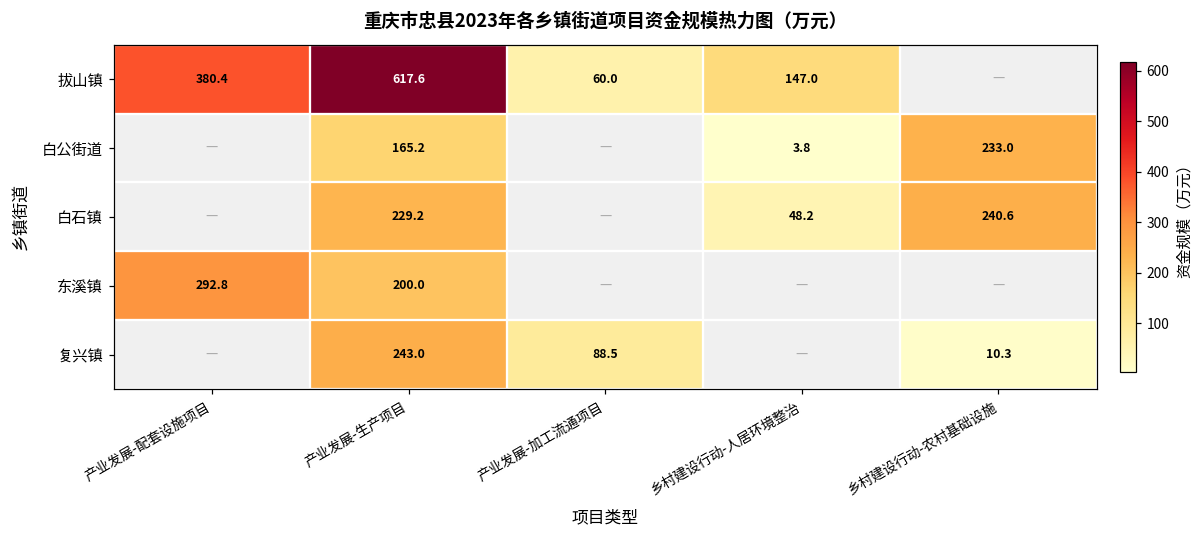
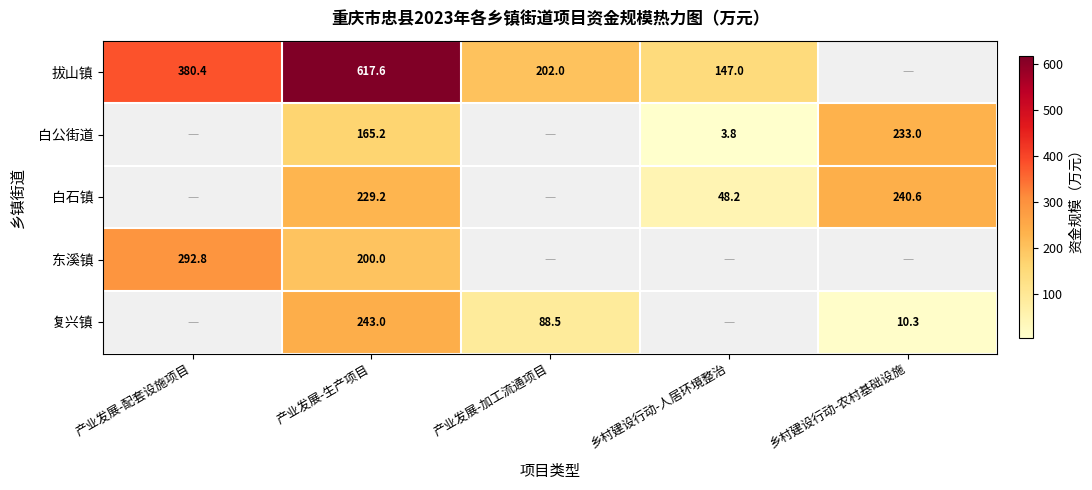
  {
    "拔山镇": {
      "产业发展-配套设施项目": 380.4,
      "产业发展-生产项目": 617.6,
-     "产业发展-加工流通项目": 60.0,
+     "产业发展-加工流通项目": 202.0,
      "乡村建设行动-人居环境整治": 147.0
    },
    "白公街道": {
      "产业发展-生产项目": 165.2,
      "乡村建设行动-人居环境整治": 3.8,
      "乡村建设行动-农村基础设施": 233.0
    },
    "白石镇": {
      "产业发展-生产项目": 229.2,
      "乡村建设行动-人居环境整治": 48.2,
      "乡村建设行动-农村基础设施": 240.6
    },
    "东溪镇": {
      "产业发展-配套设施项目": 292.8,
      "产业发展-生产项目": 200.0
    },
    "复兴镇": {
      "产业发展-生产项目": 243.0,
      "产业发展-加工流通项目": 88.5,
      "乡村建设行动-农村基础设施": 10.3
    }
  }
